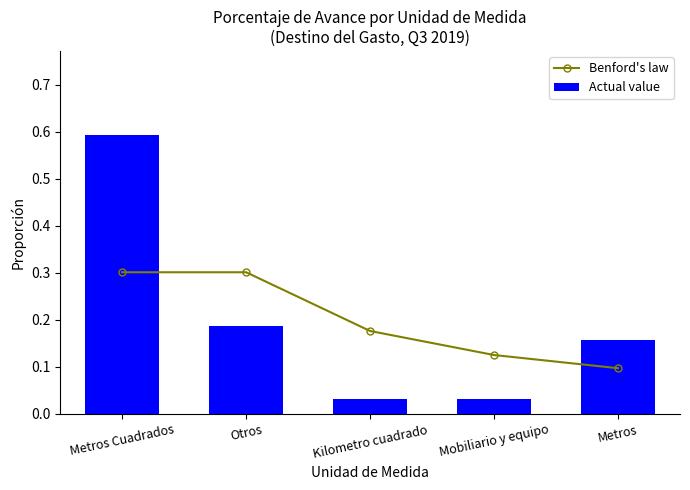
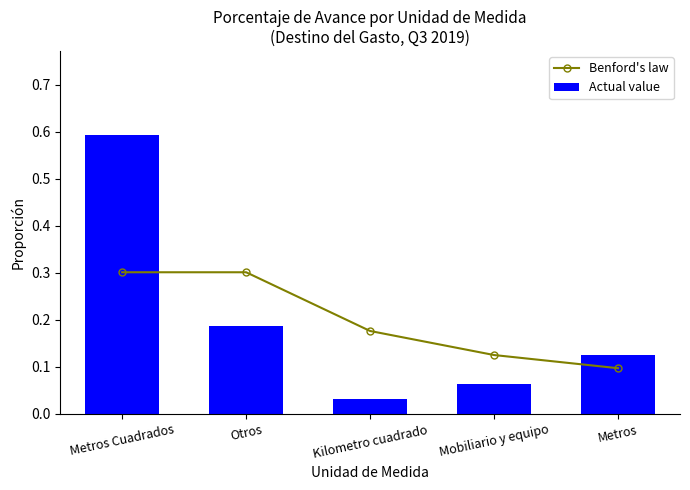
  {
    "Benford's law": {
      "Metros Cuadrados": 0.30,
      "Otros": 0.30,
      "Kilometro cuadrado": 0.18,
      "Mobiliario y equipo": 0.12,
      "Metros": 0.10
    },
    "Actual value": {
      "Metros Cuadrados": 0.59,
      "Otros": 0.19,
      "Kilometro cuadrado": 0.03,
-     "Mobiliario y equipo": 0.03,
-     "Metros": 0.16
+     "Mobiliario y equipo": 0.06,
+     "Metros": 0.13
    }
  }
